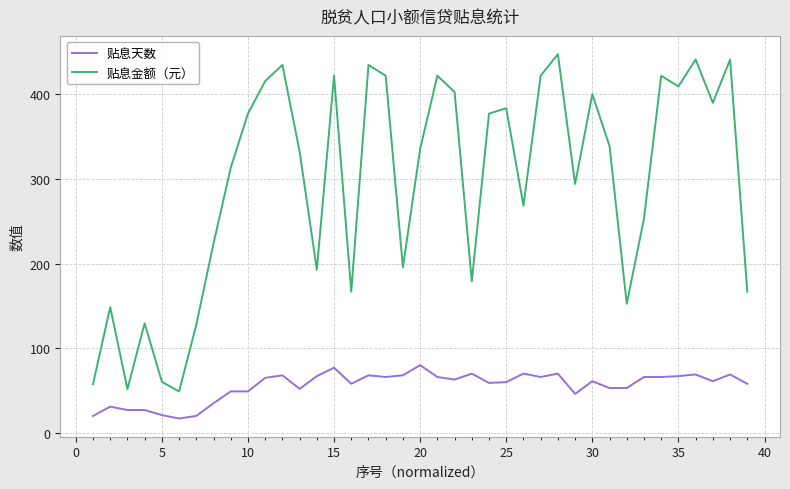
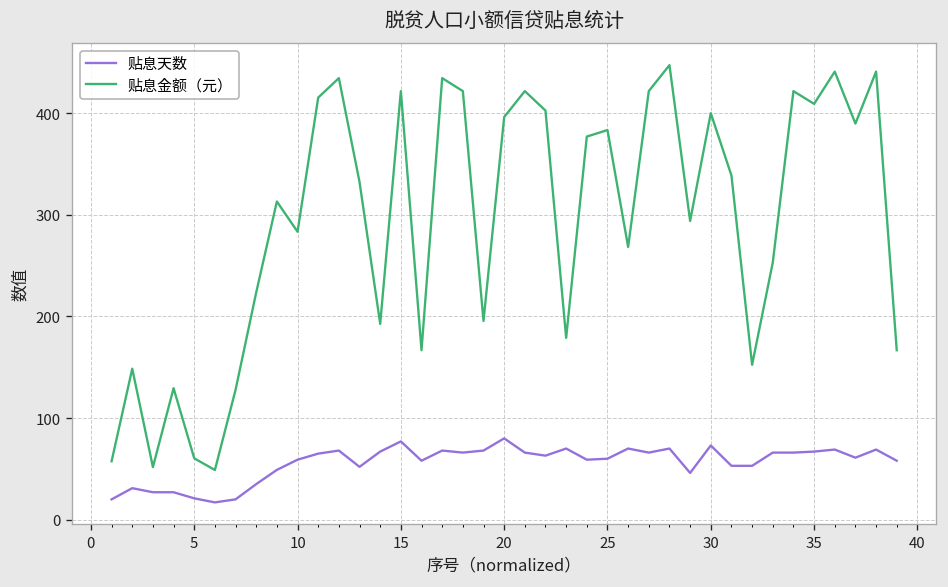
  {
    "贴息天数": {
      "5": 20,
-     "10": 50,
+     "10": 60,
      "15": 80,
      "20": 80,
      "25": 60,
-     "30": 60,
+     "30": 70,
      "35": 70
    },
    "贴息金额（元）": {
      "5": 60,
-     "10": 380,
+     "10": 280,
      "15": 420,
-     "20": 340,
+     "20": 400,
      "25": 380,
      "30": 400,
      "35": 410
    }
  }
